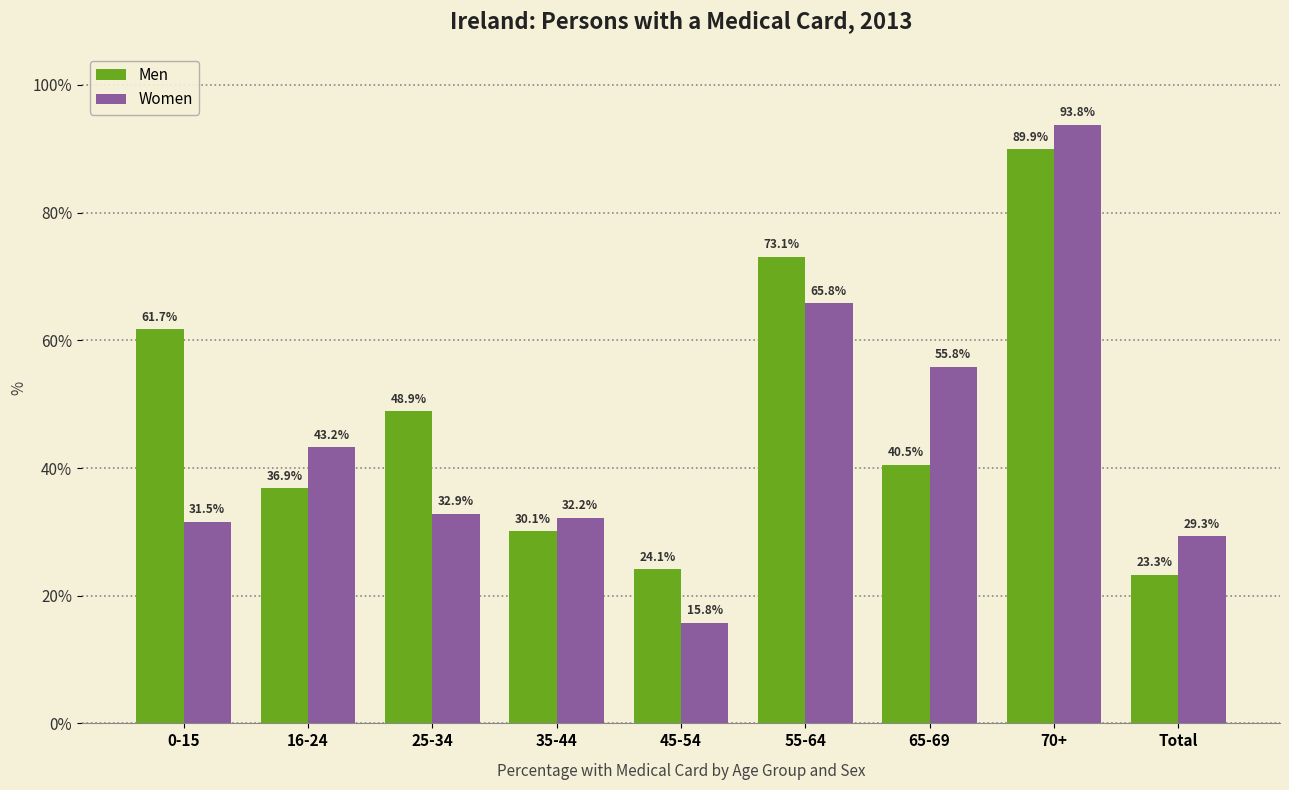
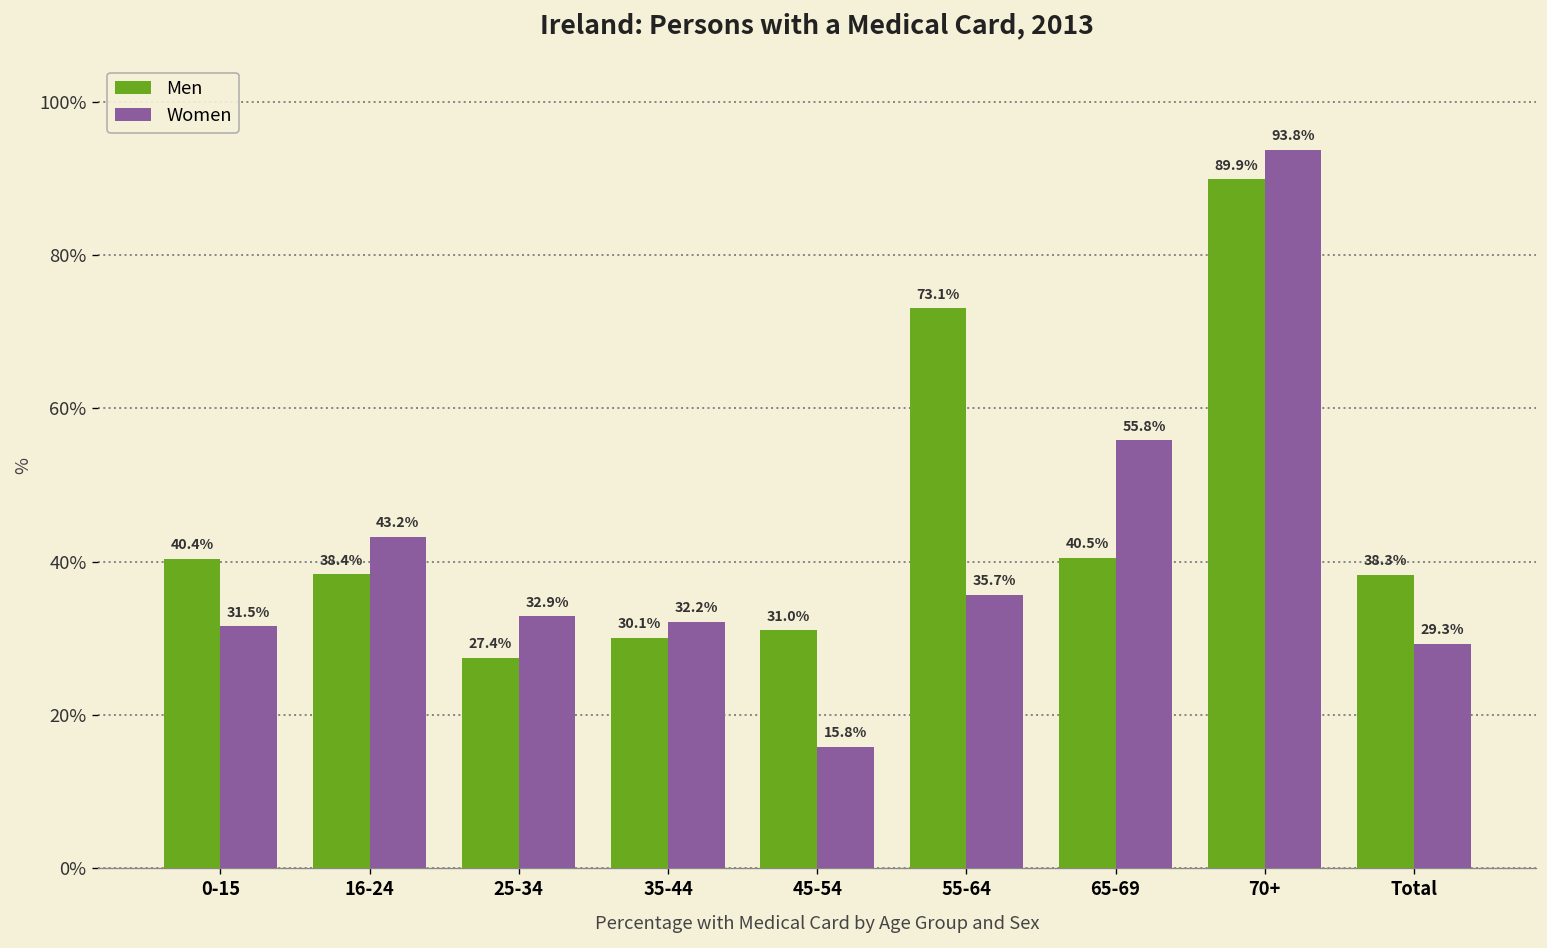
  {
    "Men": {
-     "0-15": "61.7%",
-     "16-24": "36.9%",
-     "25-34": "48.9%",
+     "0-15": "40.4%",
+     "16-24": "38.4%",
+     "25-34": "27.4%",
      "35-44": "30.1%",
-     "45-54": "24.1%",
+     "45-54": "31.0%",
      "55-64": "73.1%",
      "65-69": "40.5%",
      "70+": "89.9%",
-     "Total": "23.3%"
+     "Total": "38.3%"
    },
    "Women": {
      "0-15": "31.5%",
      "16-24": "43.2%",
      "25-34": "32.9%",
      "35-44": "32.2%",
      "45-54": "15.8%",
-     "55-64": "65.8%",
+     "55-64": "35.7%",
      "65-69": "55.8%",
      "70+": "93.8%",
      "Total": "29.3%"
    }
  }
